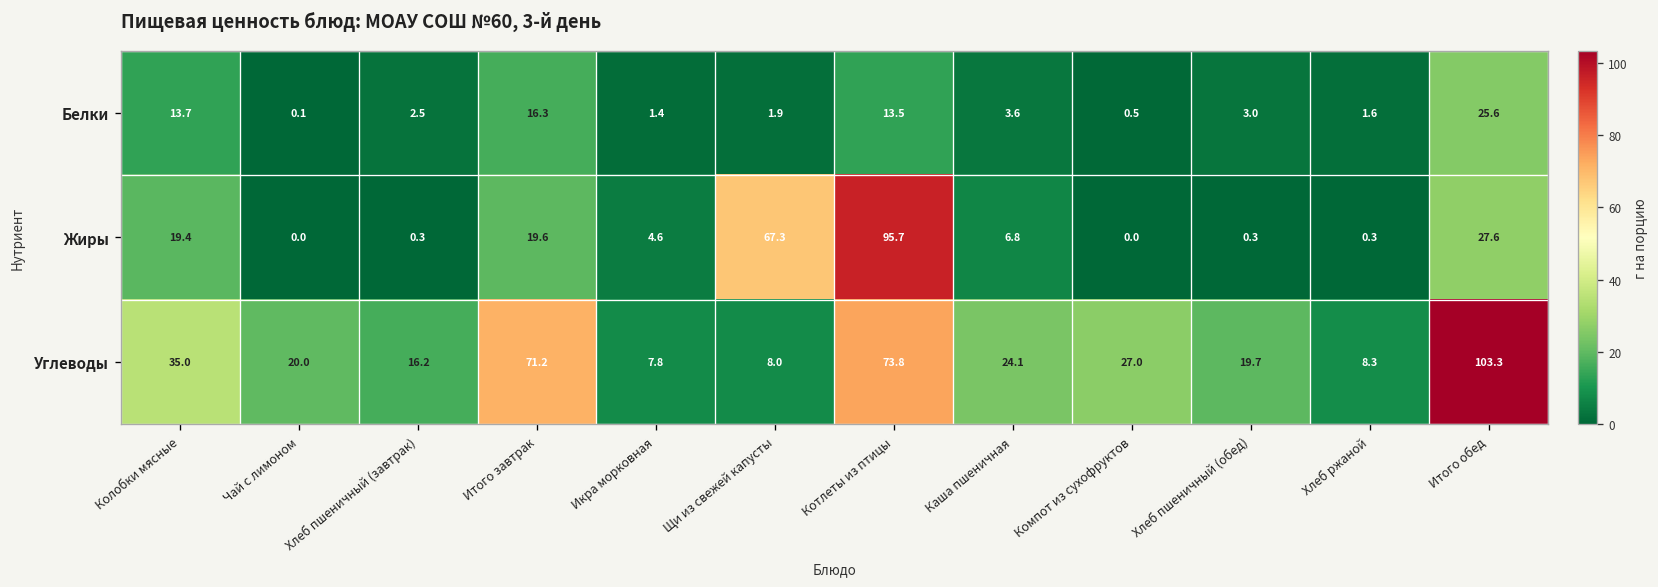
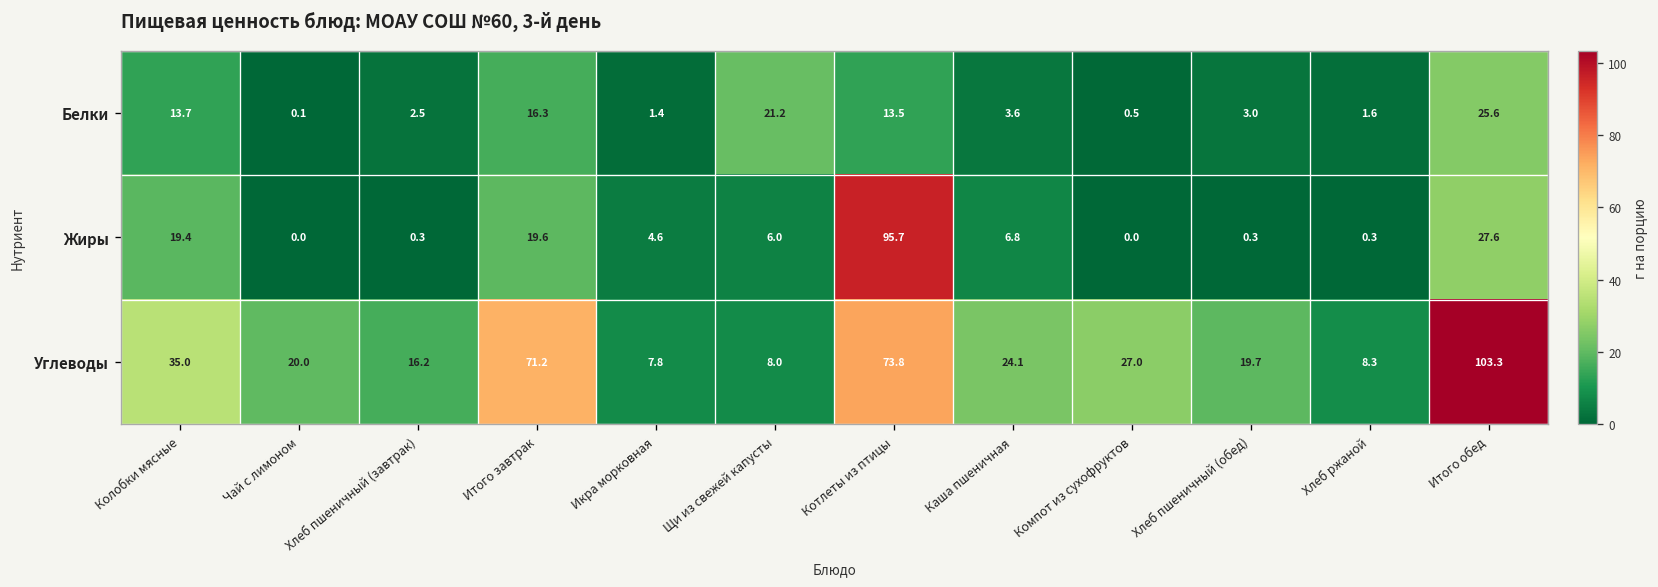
  {
    "Белки": {
      "Колобки мясные": 13.7,
      "Чай с лимоном": 0.1,
      "Хлеб пшеничный (завтрак)": 2.5,
      "Итого завтрак": 16.3,
      "Икра морковная": 1.4,
-     "Щи из свежей капусты": 1.9,
+     "Щи из свежей капусты": 21.2,
      "Котлеты из птицы": 13.5,
      "Каша пшеничная": 3.6,
      "Компот из сухофруктов": 0.5,
      "Хлеб пшеничный (обед)": 3.0,
      "Хлеб ржаной": 1.6,
      "Итого обед": 25.6
    },
    "Жиры": {
      "Колобки мясные": 19.4,
      "Чай с лимоном": 0.0,
      "Хлеб пшеничный (завтрак)": 0.3,
      "Итого завтрак": 19.6,
      "Икра морковная": 4.6,
-     "Щи из свежей капусты": 67.3,
+     "Щи из свежей капусты": 6.0,
      "Котлеты из птицы": 95.7,
      "Каша пшеничная": 6.8,
      "Компот из сухофруктов": 0.0,
      "Хлеб пшеничный (обед)": 0.3,
      "Хлеб ржаной": 0.3,
      "Итого обед": 27.6
    },
    "Углеводы": {
      "Колобки мясные": 35.0,
      "Чай с лимоном": 20.0,
      "Хлеб пшеничный (завтрак)": 16.2,
      "Итого завтрак": 71.2,
      "Икра морковная": 7.8,
      "Щи из свежей капусты": 8.0,
      "Котлеты из птицы": 73.8,
      "Каша пшеничная": 24.1,
      "Компот из сухофруктов": 27.0,
      "Хлеб пшеничный (обед)": 19.7,
      "Хлеб ржаной": 8.3,
      "Итого обед": 103.3
    }
  }
